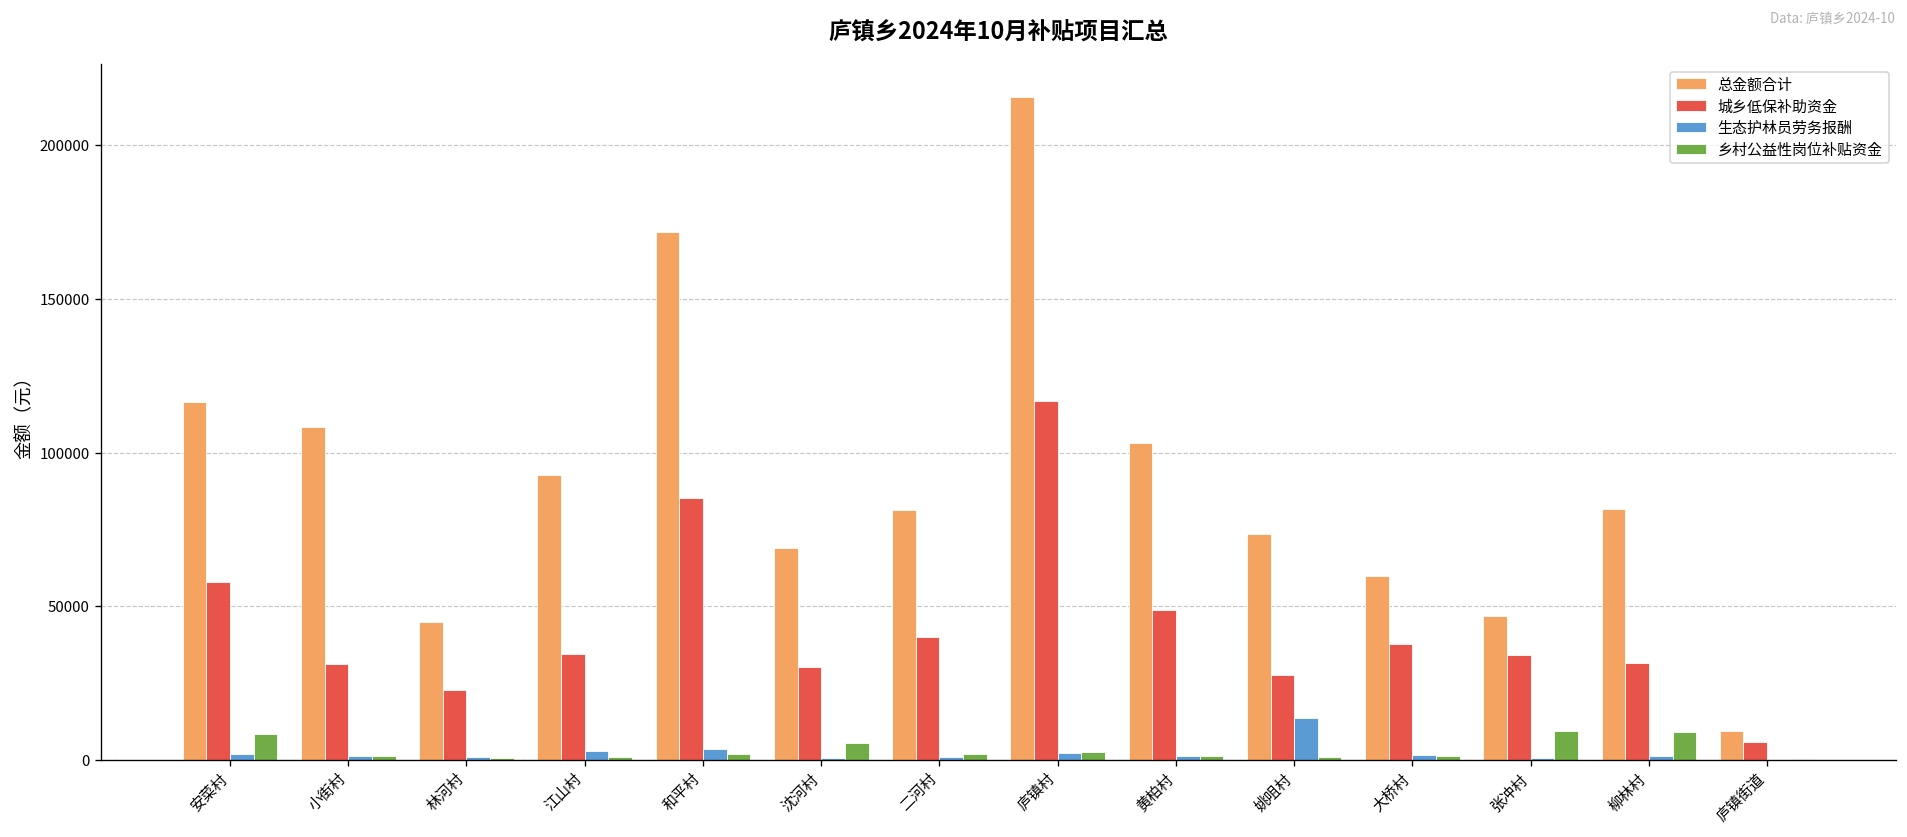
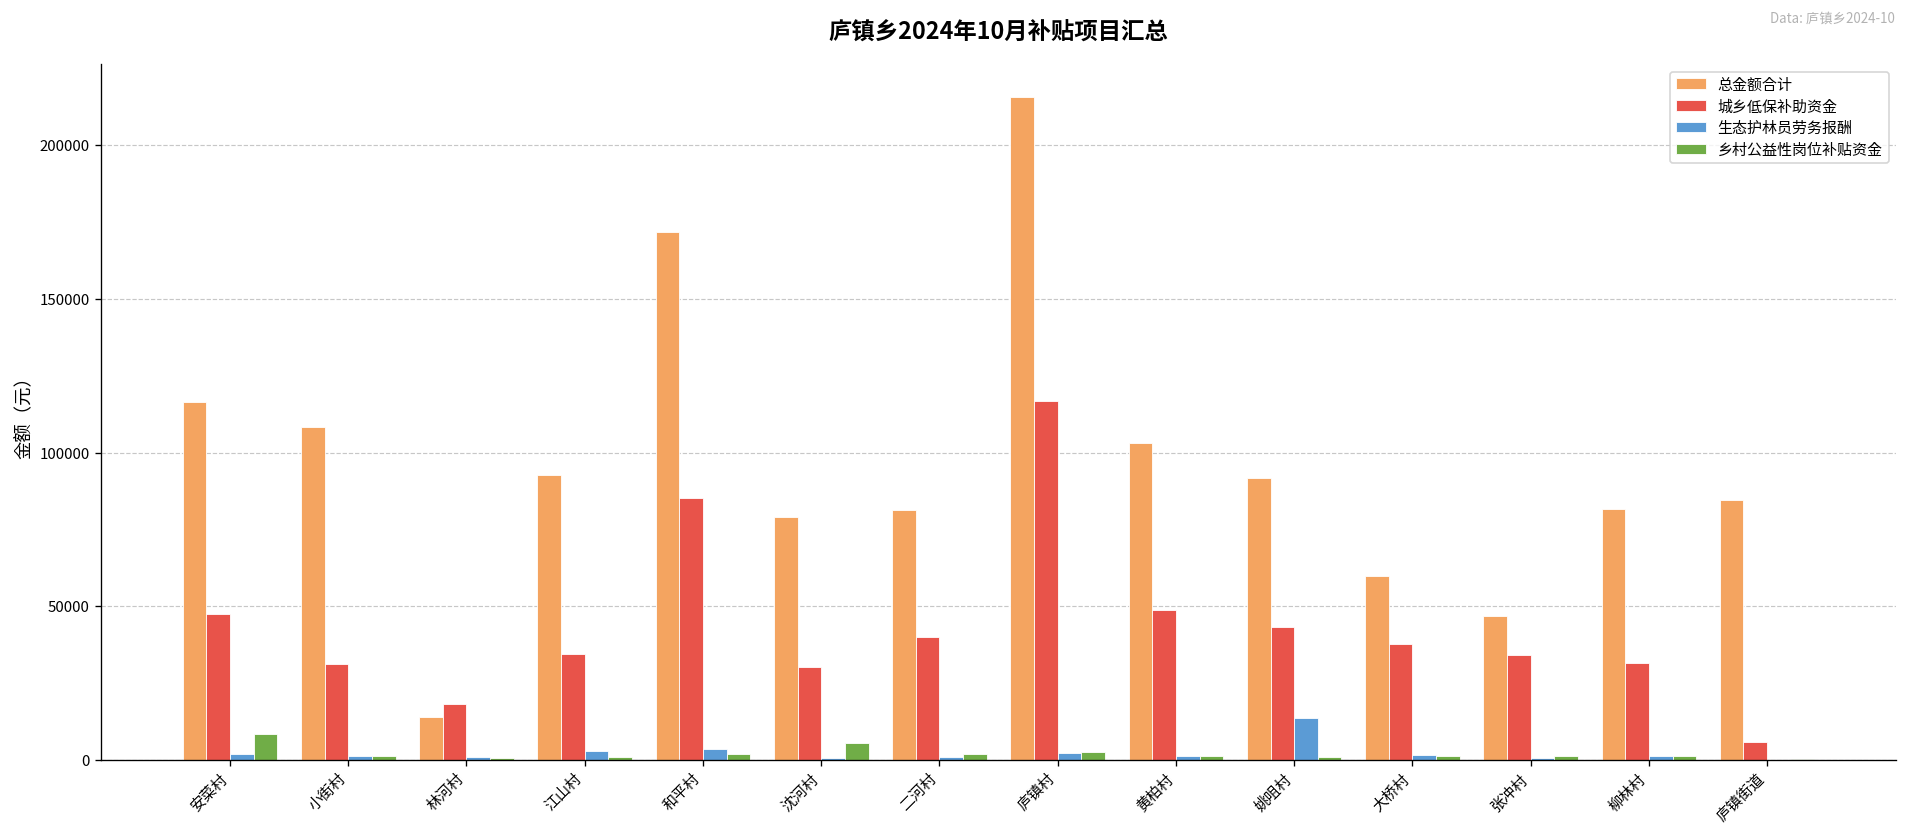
  {
    "总金额合计": {
      "安菜村": 117000,
      "小街村": 108000,
-     "林河村": 45000,
+     "林河村": 14000,
      "江山村": 93000,
      "和平村": 172000,
-     "沈河村": 69000,
+     "沈河村": 79000,
      "二河村": 81000,
      "庐镇村": 216000,
      "黄柏村": 103000,
-     "姚咀村": 73000,
+     "姚咀村": 92000,
      "大桥村": 60000,
      "张冲村": 47000,
      "柳林村": 82000,
-     "庐镇街道": 9000
+     "庐镇街道": 84000
    },
    "城乡低保补助资金": {
-     "安菜村": 58000,
+     "安菜村": 47000,
      "小街村": 31000,
-     "林河村": 23000,
+     "林河村": 18000,
      "江山村": 35000,
      "和平村": 85000,
      "沈河村": 30000,
      "二河村": 40000,
      "庐镇村": 117000,
      "黄柏村": 49000,
-     "姚咀村": 28000,
+     "姚咀村": 43000,
      "大桥村": 38000,
      "张冲村": 34000,
      "柳林村": 31000,
      "庐镇街道": 6000
    },
    "生态护林员劳务报酬": {
      "安菜村": 2000,
      "小街村": 1000,
      "林河村": 1000,
      "江山村": 3000,
      "和平村": 4000,
      "二河村": 1000,
      "庐镇村": 2000,
      "黄柏村": 1000,
      "姚咀村": 13000,
      "大桥村": 1000,
      "柳林村": 1000,
      "庐镇街道": 0
    },
    "乡村公益性岗位补贴资金": {
      "安菜村": 8000,
      "小街村": 1000,
      "和平村": 2000,
      "沈河村": 5000,
      "二河村": 2000,
      "庐镇村": 3000,
      "黄柏村": 1000,
      "大桥村": 1000,
-     "张冲村": 9000,
-     "柳林村": 9000
+     "张冲村": 1000,
+     "柳林村": 1000
    }
  }
